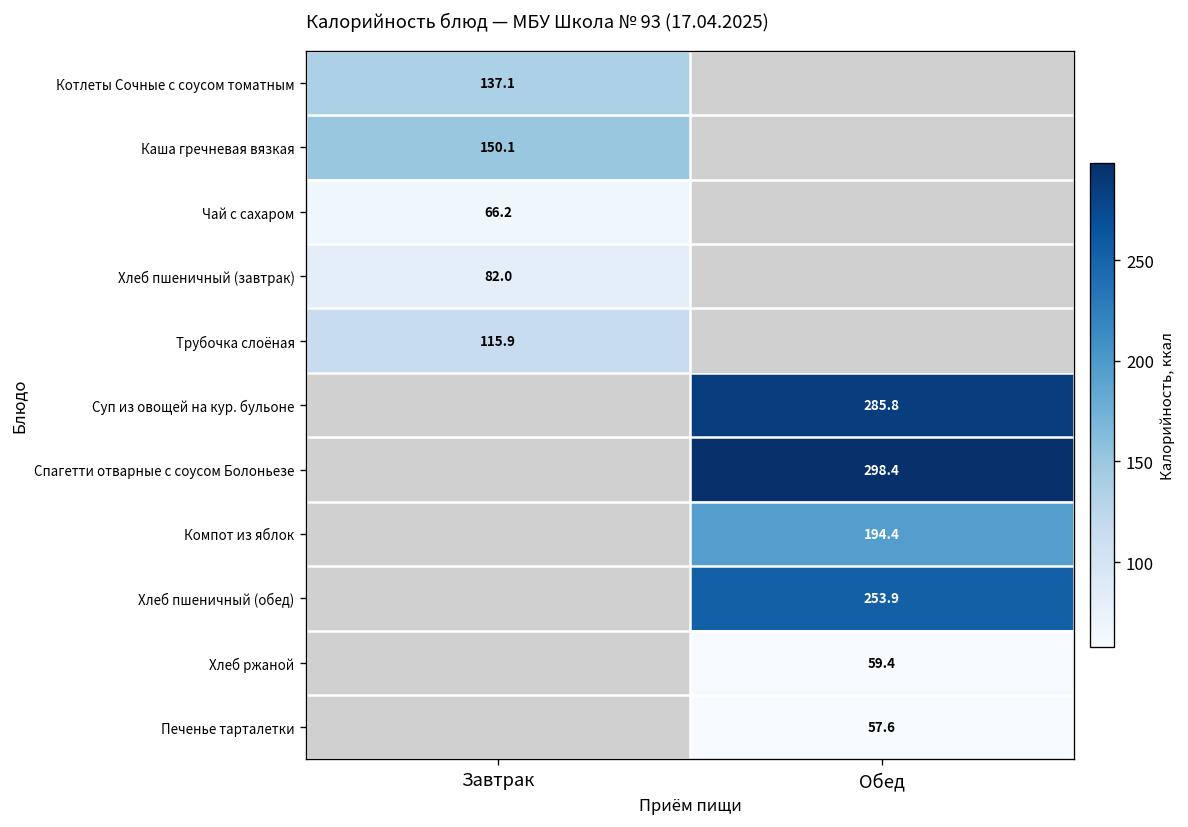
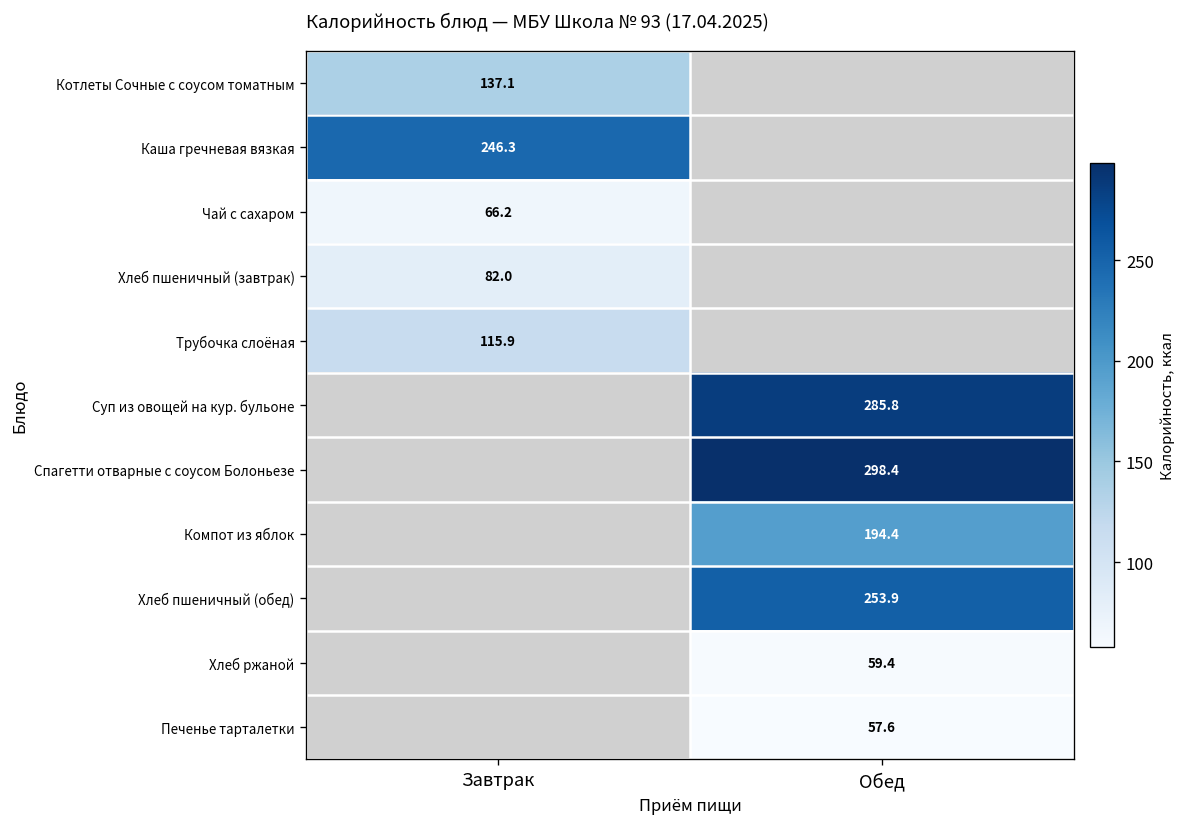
  {
    "Котлеты Сочные с соусом томатным": {
      "Завтрак": 137.1
    },
    "Каша гречневая вязкая": {
-     "Завтрак": 150.1
+     "Завтрак": 246.3
    },
    "Чай с сахаром": {
      "Завтрак": 66.2
    },
    "Хлеб пшеничный (завтрак)": {
      "Завтрак": 82.0
    },
    "Трубочка слоёная": {
      "Завтрак": 115.9
    },
    "Суп из овощей на кур. бульоне": {
      "Обед": 285.8
    },
    "Спагетти отварные с соусом Болоньезе": {
      "Обед": 298.4
    },
    "Компот из яблок": {
      "Обед": 194.4
    },
    "Хлеб пшеничный (обед)": {
      "Обед": 253.9
    },
    "Хлеб ржаной": {
      "Обед": 59.4
    },
    "Печенье тарталетки": {
      "Обед": 57.6
    }
  }
